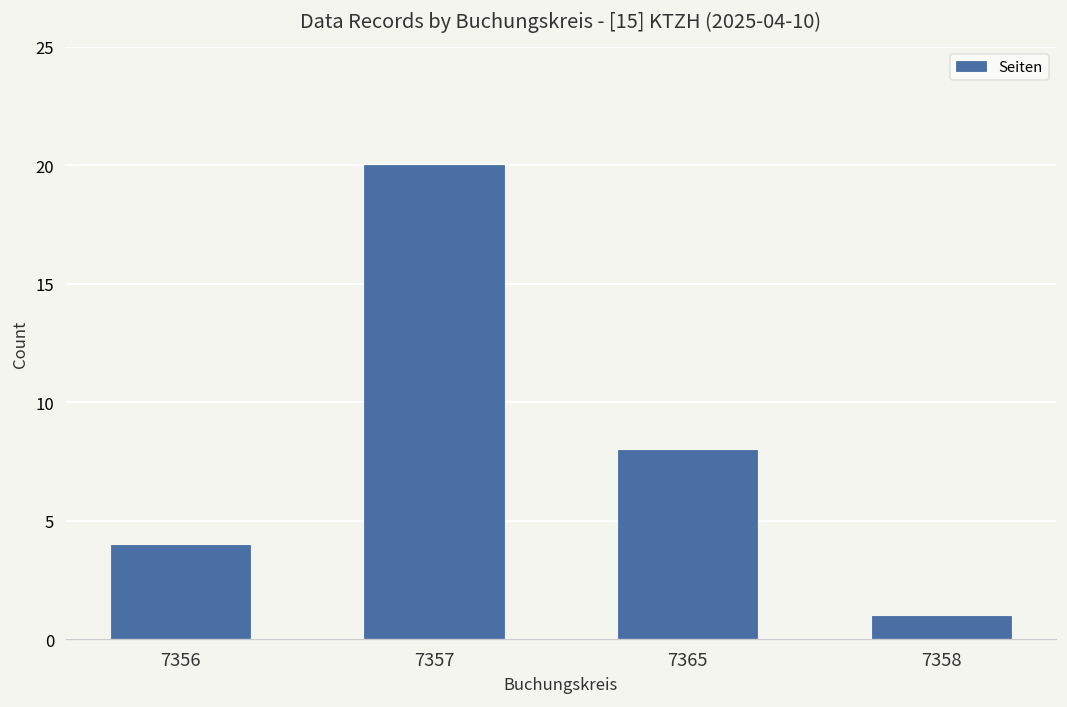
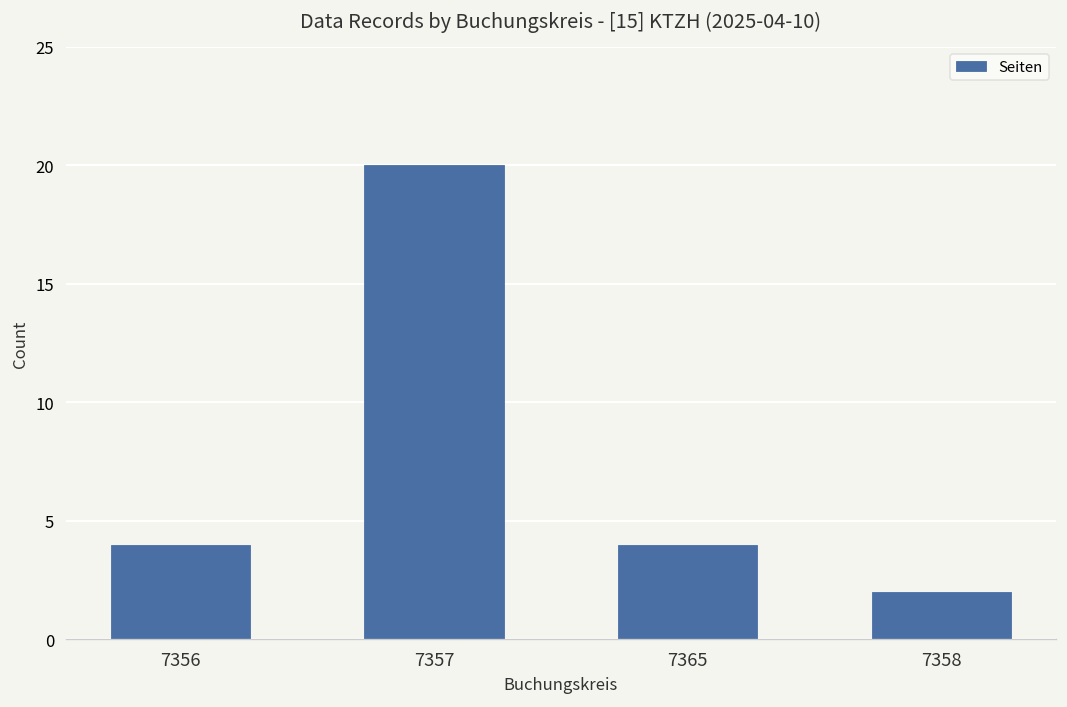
  {
    "7356": 4,
    "7357": 20,
-   "7365": 8,
-   "7358": 1
+   "7365": 4,
+   "7358": 2
  }
